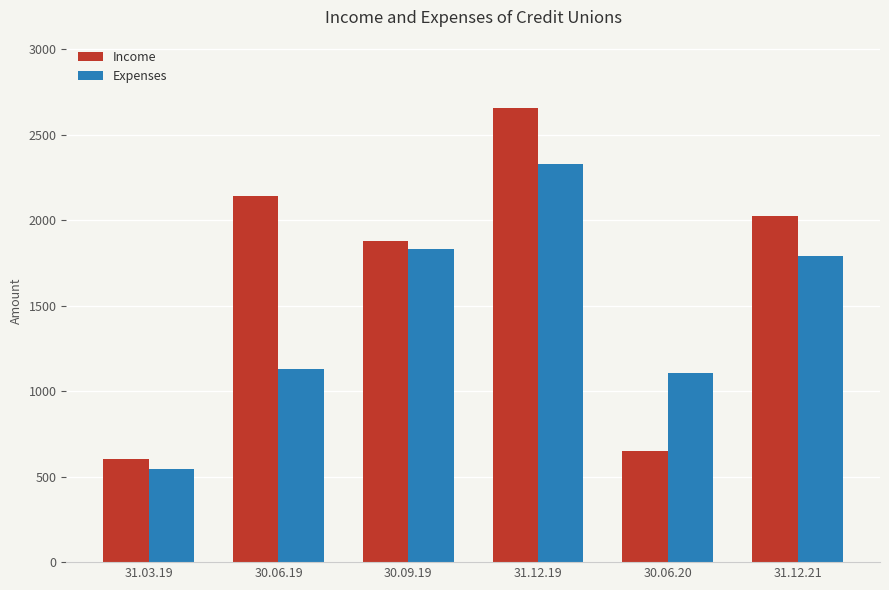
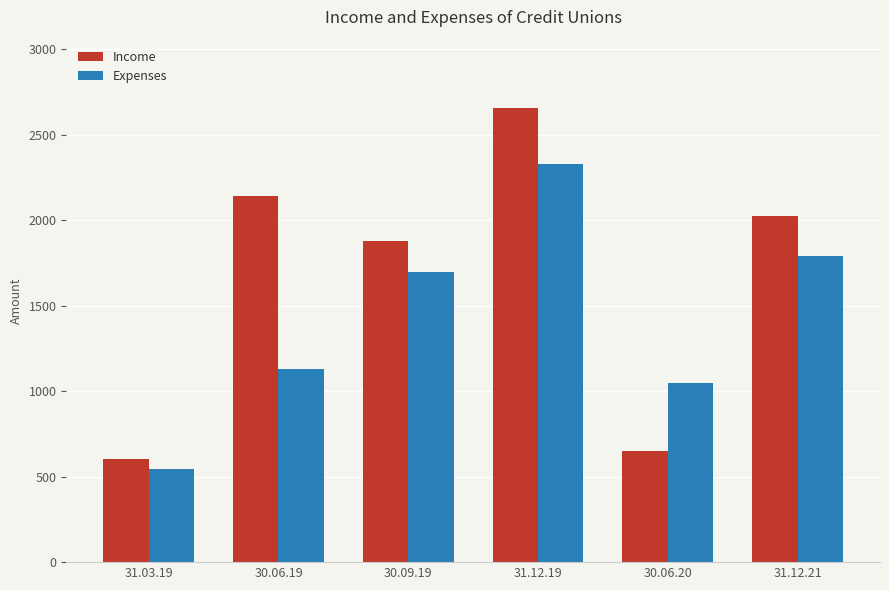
  {
    "Income": {
      "31.03.19": 610,
      "30.06.19": 2140,
      "30.09.19": 1880,
      "31.12.19": 2660,
      "30.06.20": 650,
      "31.12.21": 2030
    },
    "Expenses": {
      "31.03.19": 550,
      "30.06.19": 1130,
-     "30.09.19": 1830,
+     "30.09.19": 1700,
      "31.12.19": 2330,
-     "30.06.20": 1100,
+     "30.06.20": 1050,
      "31.12.21": 1790
    }
  }
